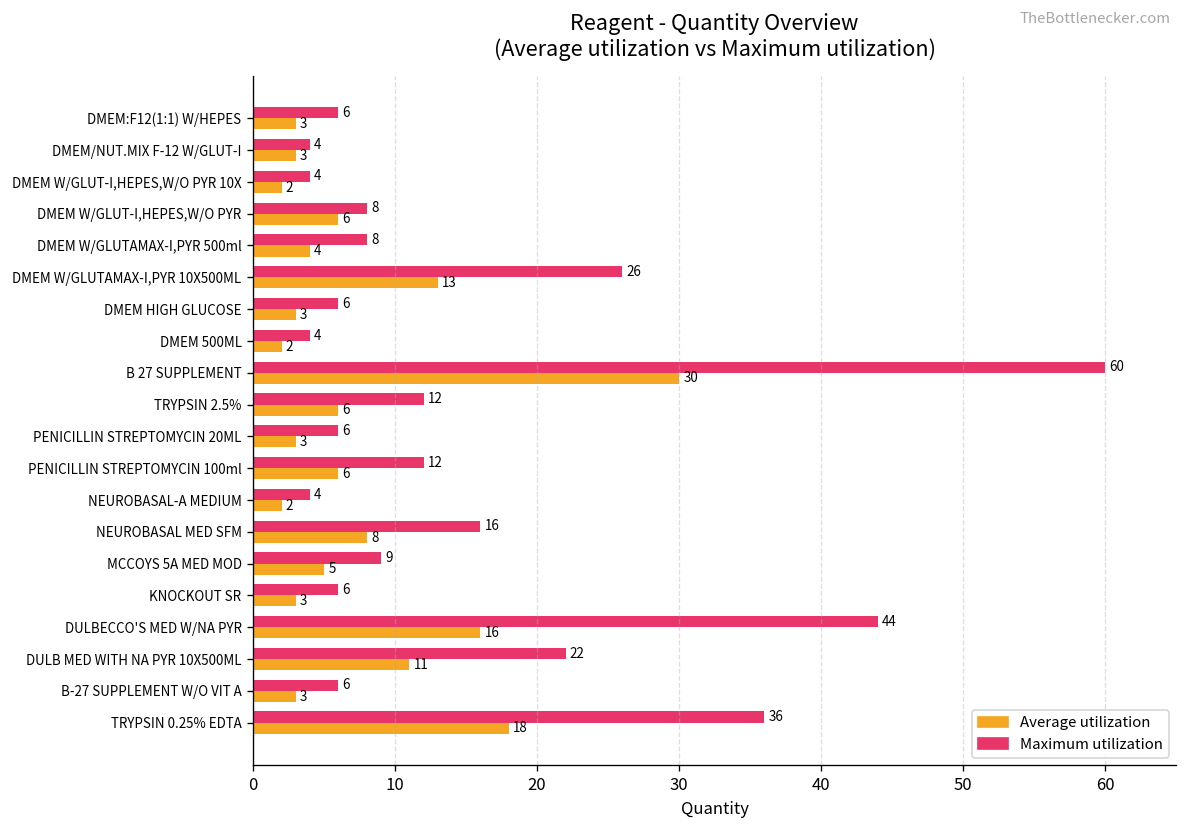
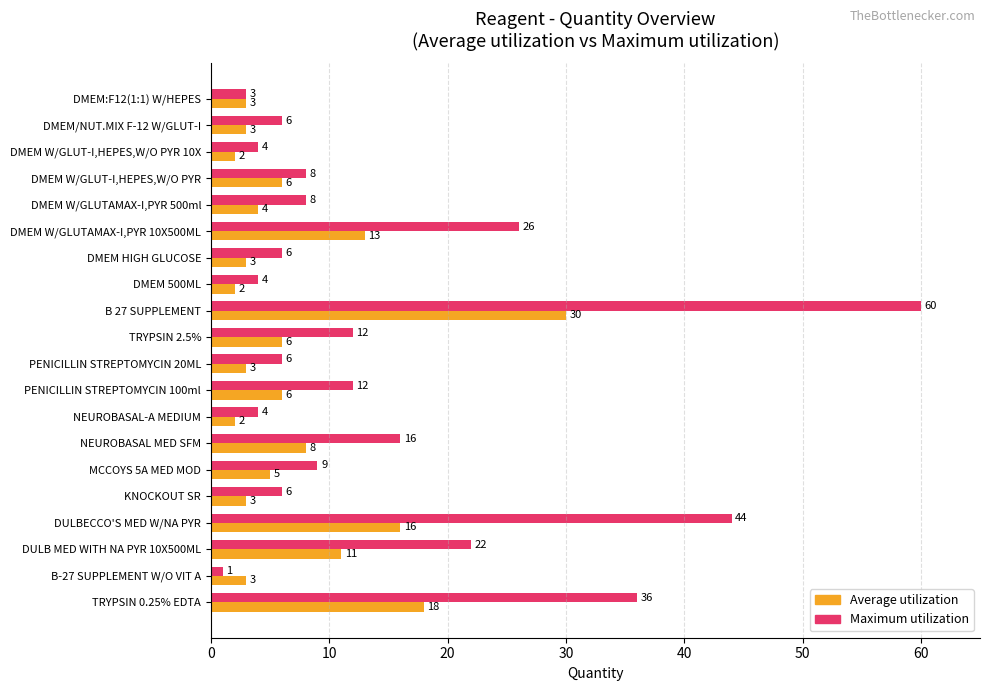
  {
    "Maximum utilization": {
-     "DMEM:F12(1:1) W/HEPES": 6,
-     "DMEM/NUT.MIX F-12 W/GLUT-I": 4,
+     "DMEM:F12(1:1) W/HEPES": 3,
+     "DMEM/NUT.MIX F-12 W/GLUT-I": 6,
      "DMEM W/GLUT-I,HEPES,W/O PYR 10X": 4,
      "DMEM W/GLUT-I,HEPES,W/O PYR": 8,
      "DMEM W/GLUTAMAX-I,PYR 500ml": 8,
      "DMEM W/GLUTAMAX-I,PYR 10X500ML": 26,
      "DMEM HIGH GLUCOSE": 6,
      "DMEM 500ML": 4,
      "B 27 SUPPLEMENT": 60,
      "TRYPSIN 2.5%": 12,
      "PENICILLIN STREPTOMYCIN 20ML": 6,
      "PENICILLIN STREPTOMYCIN 100ml": 12,
      "NEUROBASAL-A MEDIUM": 4,
      "NEUROBASAL MED SFM": 16,
      "MCCOYS 5A MED MOD": 9,
      "KNOCKOUT SR": 6,
      "DULBECCO'S MED W/NA PYR": 44,
      "DULB MED WITH NA PYR 10X500ML": 22,
-     "B-27 SUPPLEMENT W/O VIT A": 6,
+     "B-27 SUPPLEMENT W/O VIT A": 1,
      "TRYPSIN 0.25% EDTA": 36
    },
    "Average utilization": {
      "DMEM:F12(1:1) W/HEPES": 3,
      "DMEM/NUT.MIX F-12 W/GLUT-I": 3,
      "DMEM W/GLUT-I,HEPES,W/O PYR 10X": 2,
      "DMEM W/GLUT-I,HEPES,W/O PYR": 6,
      "DMEM W/GLUTAMAX-I,PYR 500ml": 4,
      "DMEM W/GLUTAMAX-I,PYR 10X500ML": 13,
      "DMEM HIGH GLUCOSE": 3,
      "DMEM 500ML": 2,
      "B 27 SUPPLEMENT": 30,
      "TRYPSIN 2.5%": 6,
      "PENICILLIN STREPTOMYCIN 20ML": 3,
      "PENICILLIN STREPTOMYCIN 100ml": 6,
      "NEUROBASAL-A MEDIUM": 2,
      "NEUROBASAL MED SFM": 8,
      "MCCOYS 5A MED MOD": 5,
      "KNOCKOUT SR": 3,
      "DULBECCO'S MED W/NA PYR": 16,
      "DULB MED WITH NA PYR 10X500ML": 11,
      "B-27 SUPPLEMENT W/O VIT A": 3,
      "TRYPSIN 0.25% EDTA": 18
    }
  }
